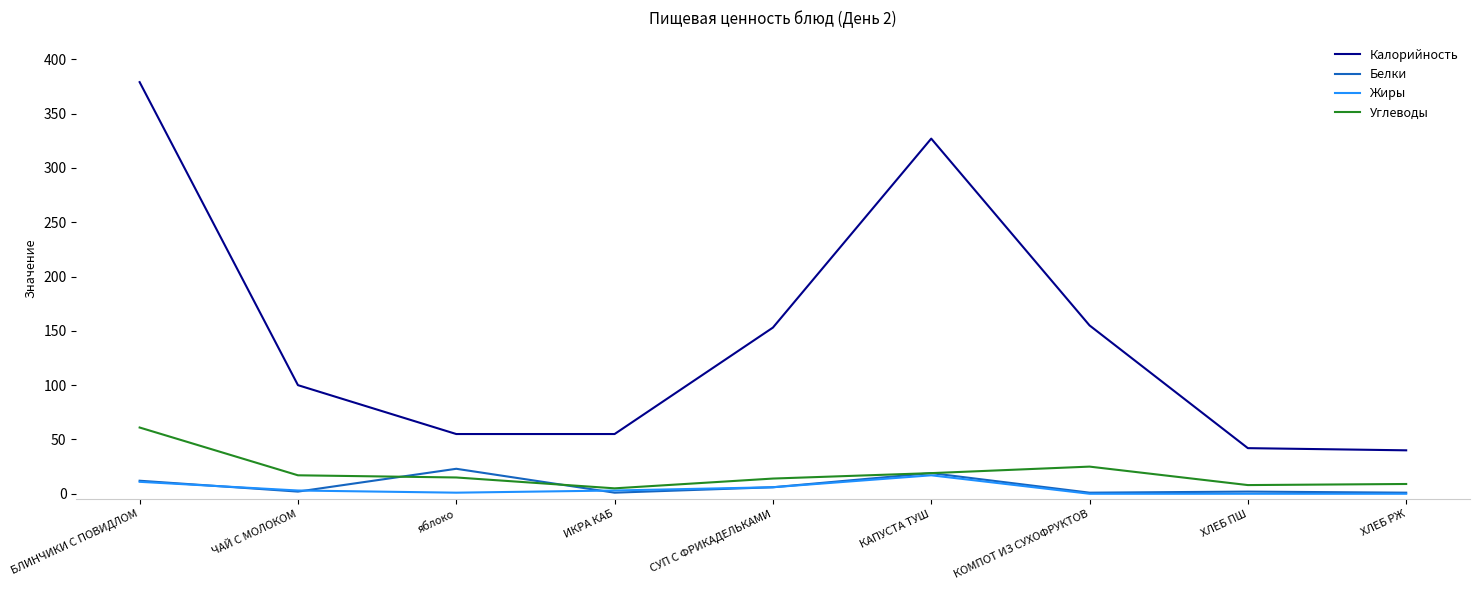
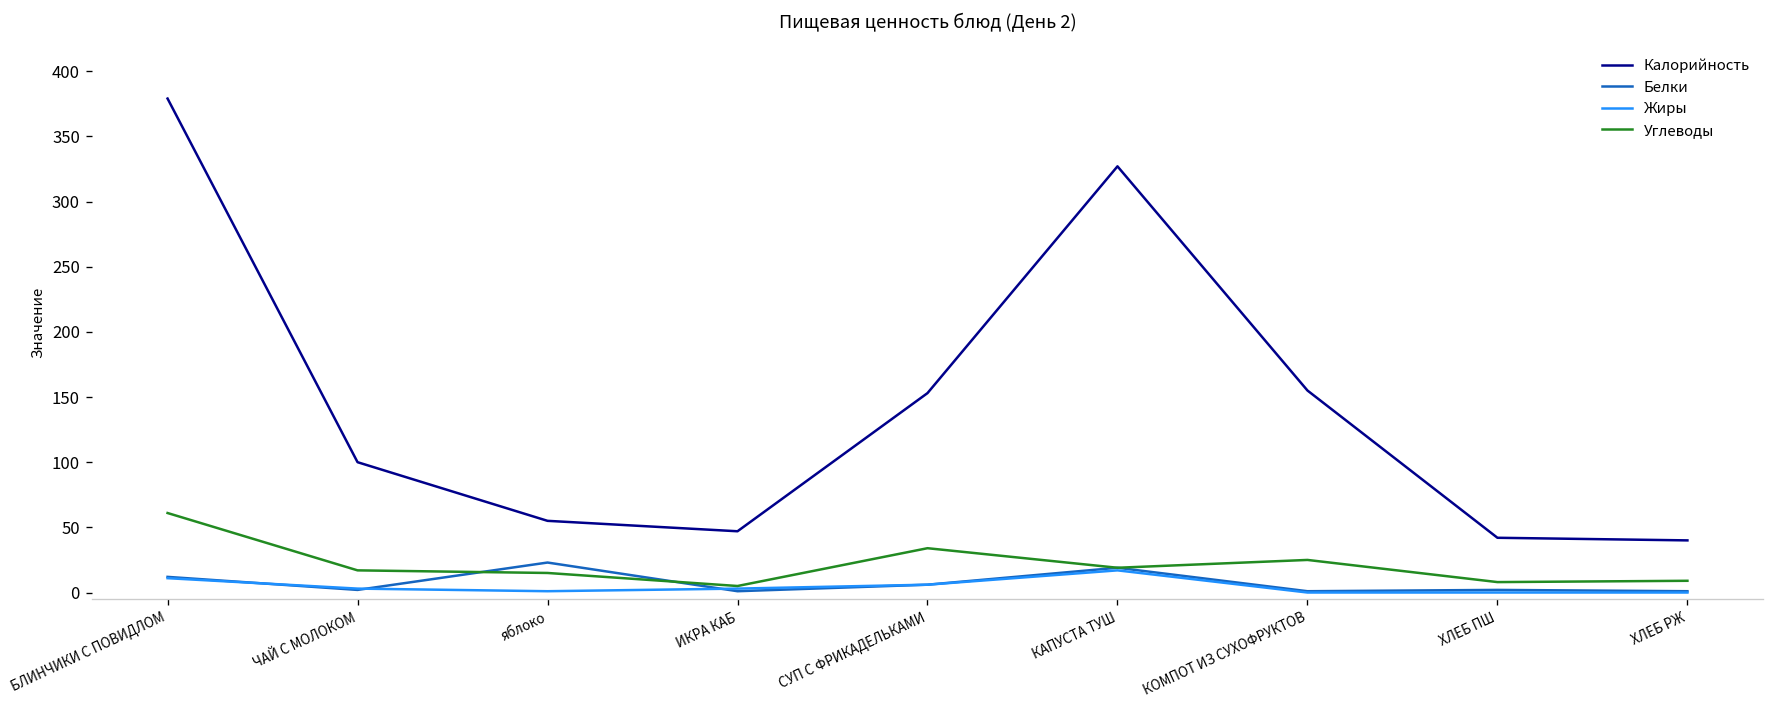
  {
    "Калорийность": {
      "БЛИНЧИКИ С ПОВИДЛОМ": 379,
      "ЧАЙ С МОЛОКОМ": 100,
      "яблоко": 55,
-     "ИКРА КАБ": 55,
+     "ИКРА КАБ": 47,
      "СУП С ФРИКАДЕЛЬКАМИ": 153,
      "КАПУСТА ТУШ": 327,
      "КОМПОТ ИЗ СУХОФРУКТОВ": 155,
      "ХЛЕБ ПШ": 42,
      "ХЛЕБ РЖ": 40
    },
    "Белки": {
      "яблоко": 23
    },
    "Жиры": {
      "яблоко": 1
    },
    "Углеводы": {
      "БЛИНЧИКИ С ПОВИДЛОМ": 61,
      "ЧАЙ С МОЛОКОМ": 17,
      "яблоко": 15,
-     "СУП С ФРИКАДЕЛЬКАМИ": 14,
+     "СУП С ФРИКАДЕЛЬКАМИ": 34,
      "КОМПОТ ИЗ СУХОФРУКТОВ": 25,
      "ХЛЕБ ПШ": 8,
      "ХЛЕБ РЖ": 9
    }
  }
